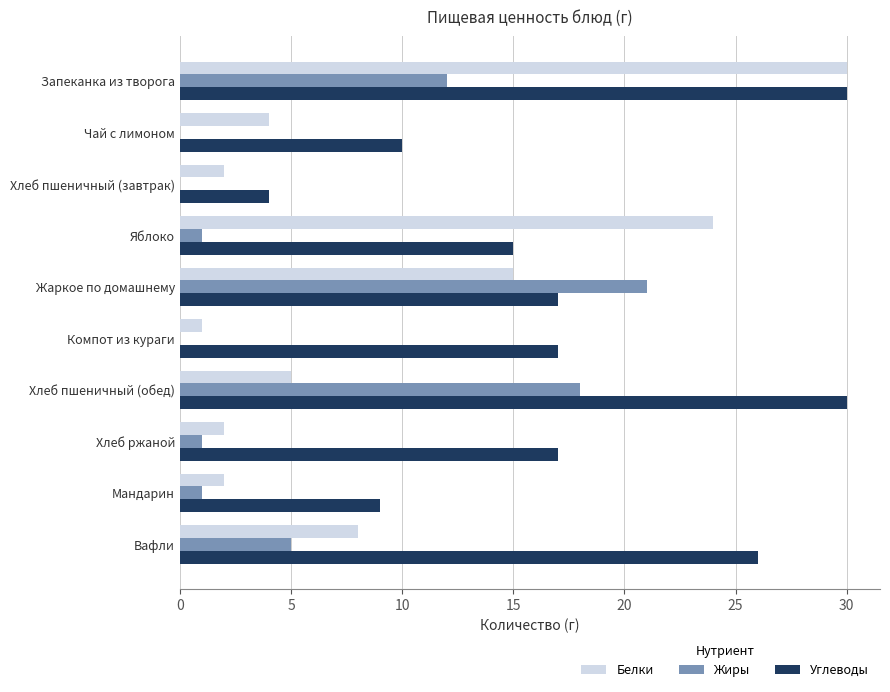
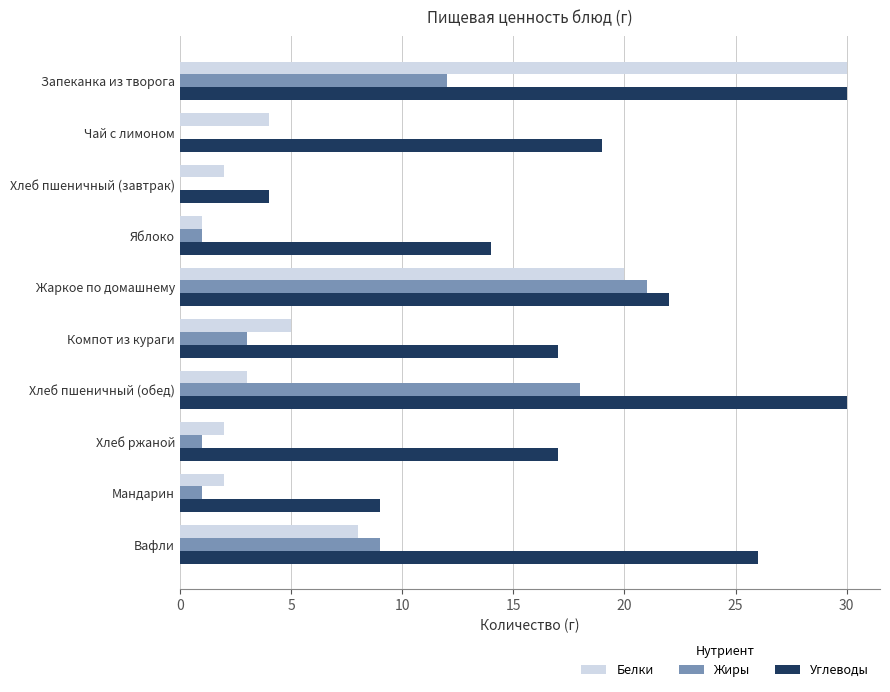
  {
    "Белки": {
      "Запеканка из творога": 30,
      "Чай с лимоном": 4,
      "Хлеб пшеничный (завтрак)": 2,
-     "Яблоко": 24,
-     "Жаркое по домашнему": 15,
-     "Компот из кураги": 1,
-     "Хлеб пшеничный (обед)": 5,
+     "Яблоко": 1,
+     "Жаркое по домашнему": 20,
+     "Компот из кураги": 5,
+     "Хлеб пшеничный (обед)": 3,
      "Хлеб ржаной": 2,
      "Мандарин": 2,
      "Вафли": 8
    },
    "Жиры": {
      "Запеканка из творога": 12,
      "Чай с лимоном": 0,
      "Хлеб пшеничный (завтрак)": 0,
      "Яблоко": 1,
      "Жаркое по домашнему": 21,
-     "Компот из кураги": 0,
+     "Компот из кураги": 3,
      "Хлеб пшеничный (обед)": 18,
      "Хлеб ржаной": 1,
      "Мандарин": 1,
-     "Вафли": 5
+     "Вафли": 9
    },
    "Углеводы": {
      "Запеканка из творога": 30,
-     "Чай с лимоном": 10,
+     "Чай с лимоном": 19,
      "Хлеб пшеничный (завтрак)": 4,
-     "Яблоко": 15,
-     "Жаркое по домашнему": 17,
+     "Яблоко": 14,
+     "Жаркое по домашнему": 22,
      "Компот из кураги": 17,
      "Хлеб пшеничный (обед)": 30,
      "Хлеб ржаной": 17,
      "Мандарин": 9,
      "Вафли": 26
    }
  }
